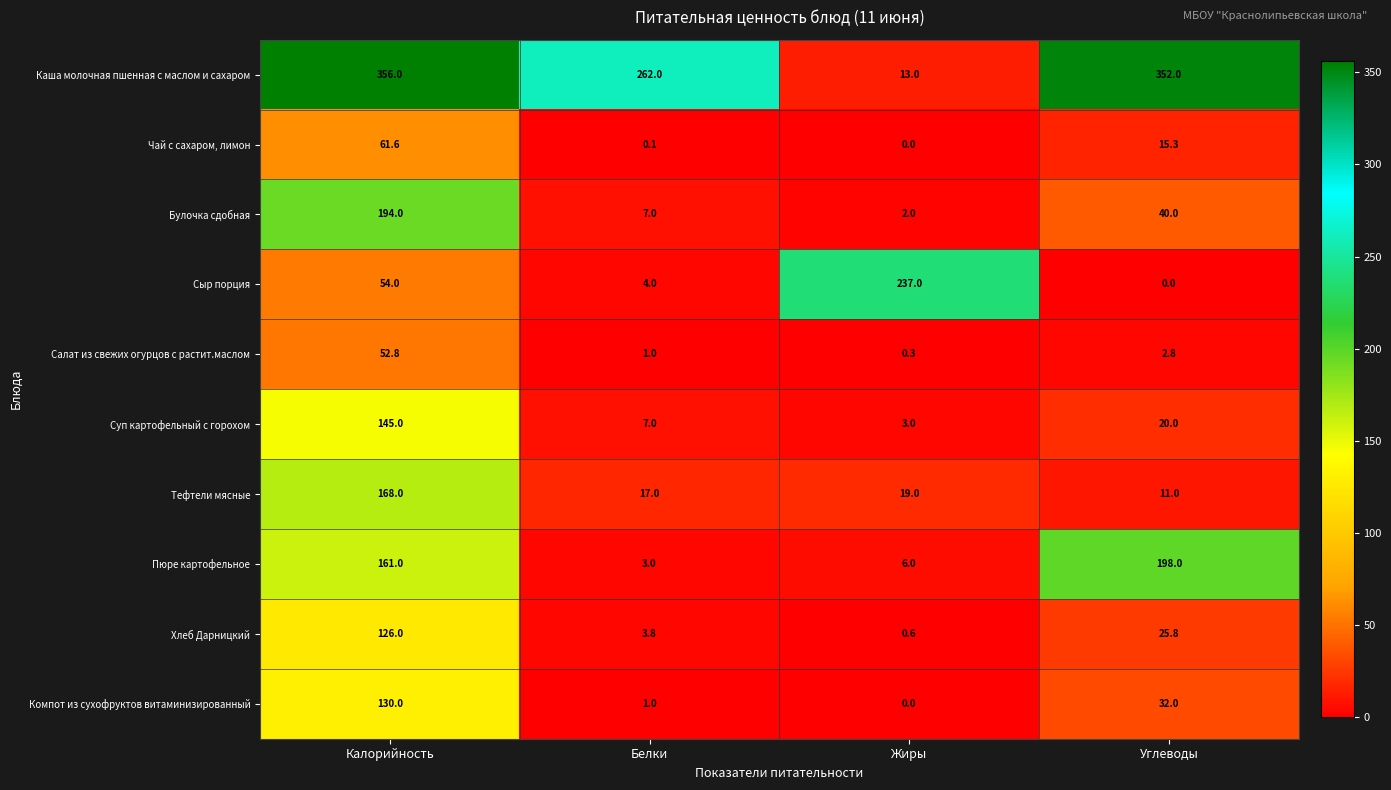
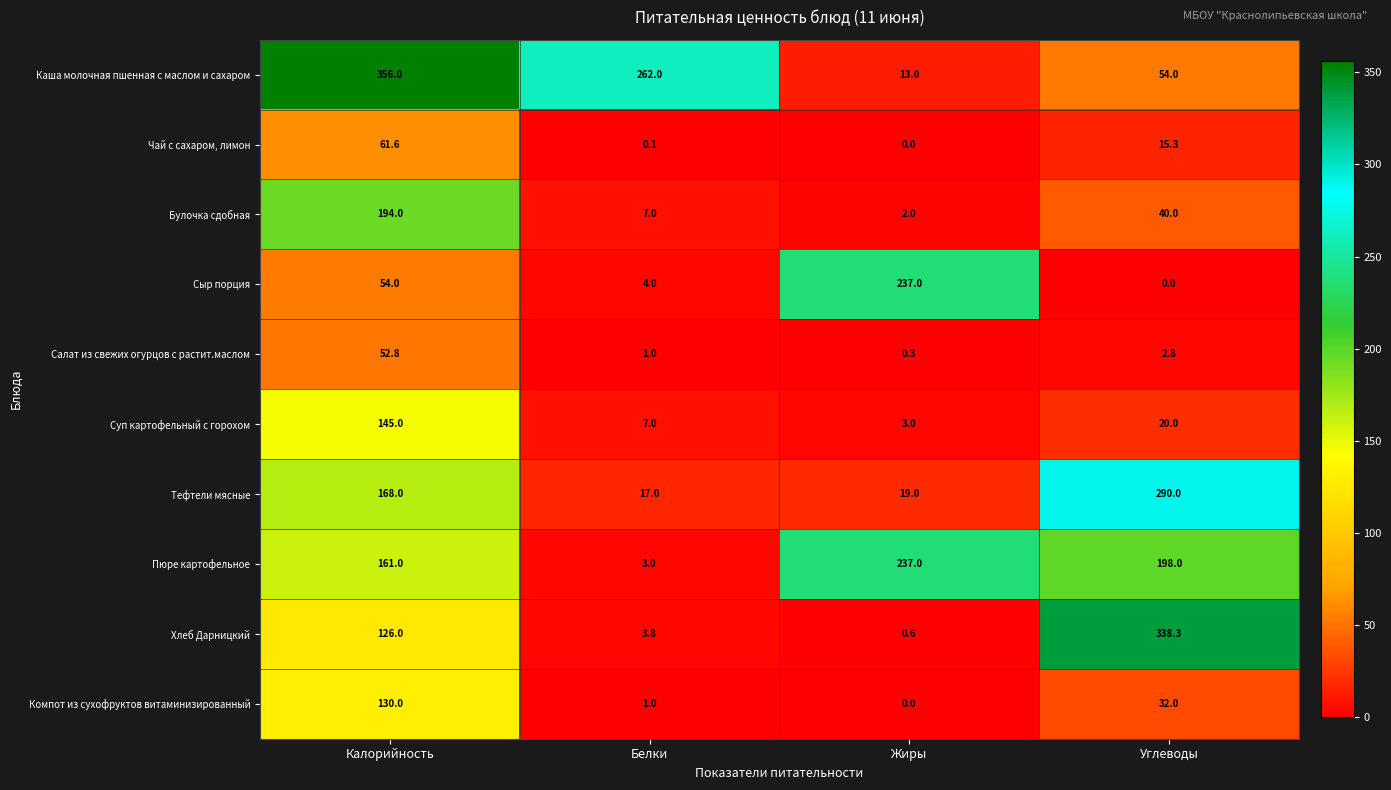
  {
    "Каша молочная пшенная с маслом и сахаром": {
      "Калорийность": 356.0,
      "Белки": 262.0,
      "Жиры": 13.0,
-     "Углеводы": 352.0
+     "Углеводы": 54.0
    },
    "Чай с сахаром, лимон": {
      "Калорийность": 61.6,
      "Белки": 0.1,
      "Жиры": 0.0,
      "Углеводы": 15.3
    },
    "Булочка сдобная": {
      "Калорийность": 194.0,
      "Белки": 7.0,
      "Жиры": 2.0,
      "Углеводы": 40.0
    },
    "Сыр порция": {
      "Калорийность": 54.0,
      "Белки": 4.0,
      "Жиры": 237.0,
      "Углеводы": 0.0
    },
    "Салат из свежих огурцов с растит.маслом": {
      "Калорийность": 52.8,
      "Белки": 1.0,
      "Жиры": 0.3,
      "Углеводы": 2.8
    },
    "Суп картофельный с горохом": {
      "Калорийность": 145.0,
      "Белки": 7.0,
      "Жиры": 3.0,
      "Углеводы": 20.0
    },
    "Тефтели мясные": {
      "Калорийность": 168.0,
      "Белки": 17.0,
      "Жиры": 19.0,
-     "Углеводы": 11.0
+     "Углеводы": 290.0
    },
    "Пюре картофельное": {
      "Калорийность": 161.0,
      "Белки": 3.0,
-     "Жиры": 6.0,
+     "Жиры": 237.0,
      "Углеводы": 198.0
    },
    "Хлеб Дарницкий": {
      "Калорийность": 126.0,
      "Белки": 3.8,
      "Жиры": 0.6,
-     "Углеводы": 25.8
+     "Углеводы": 338.3
    },
    "Компот из сухофруктов витаминизированный": {
      "Калорийность": 130.0,
      "Белки": 1.0,
      "Жиры": 0.0,
      "Углеводы": 32.0
    }
  }
